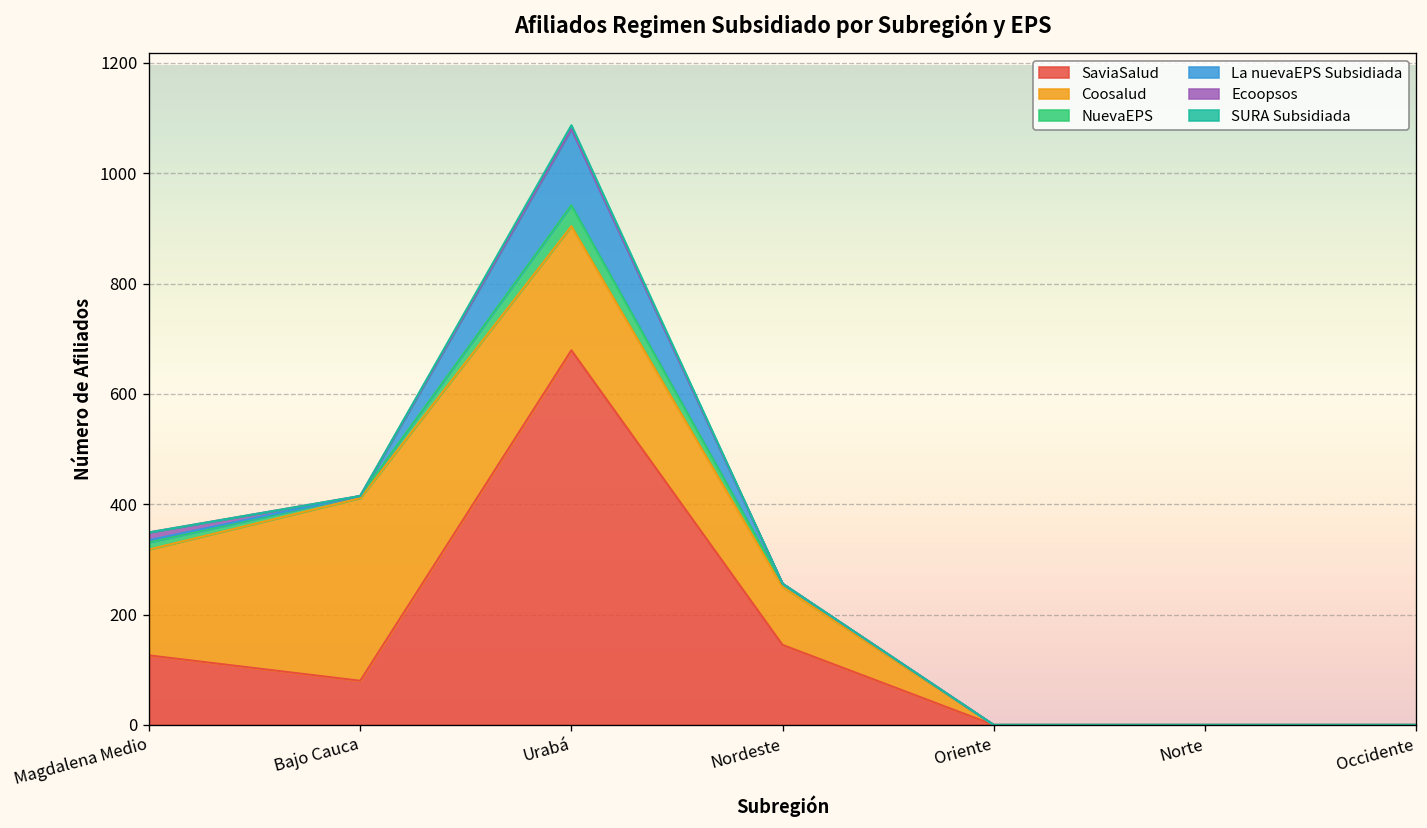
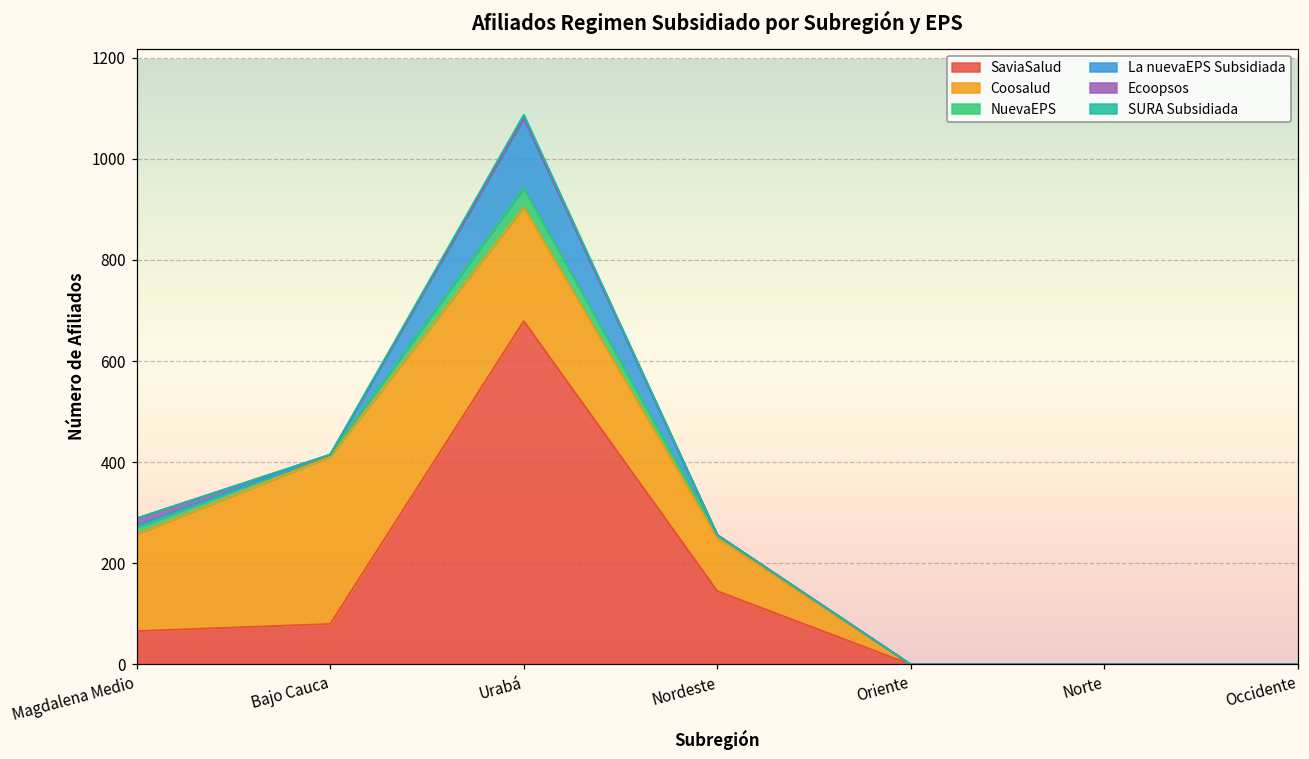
  {
    "SaviaSalud": {
-     "Magdalena Medio": 130,
+     "Magdalena Medio": 70,
      "Bajo Cauca": 80,
      "Urabá": 680,
      "Nordeste": 150
    },
    "Coosalud": {
      "Magdalena Medio": 190,
      "Urabá": 230,
      "Nordeste": 110
    }
  }
